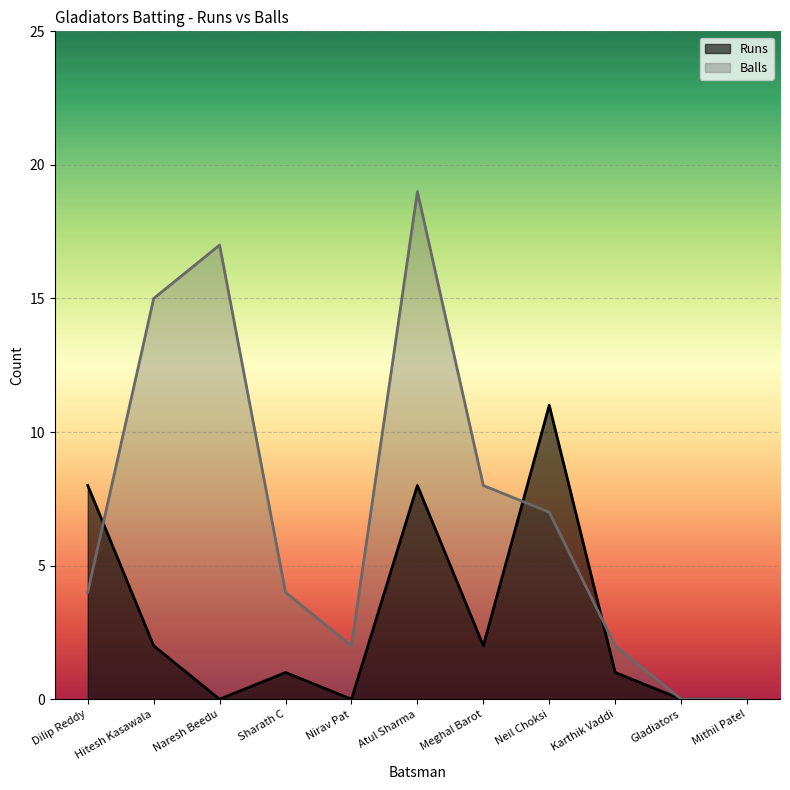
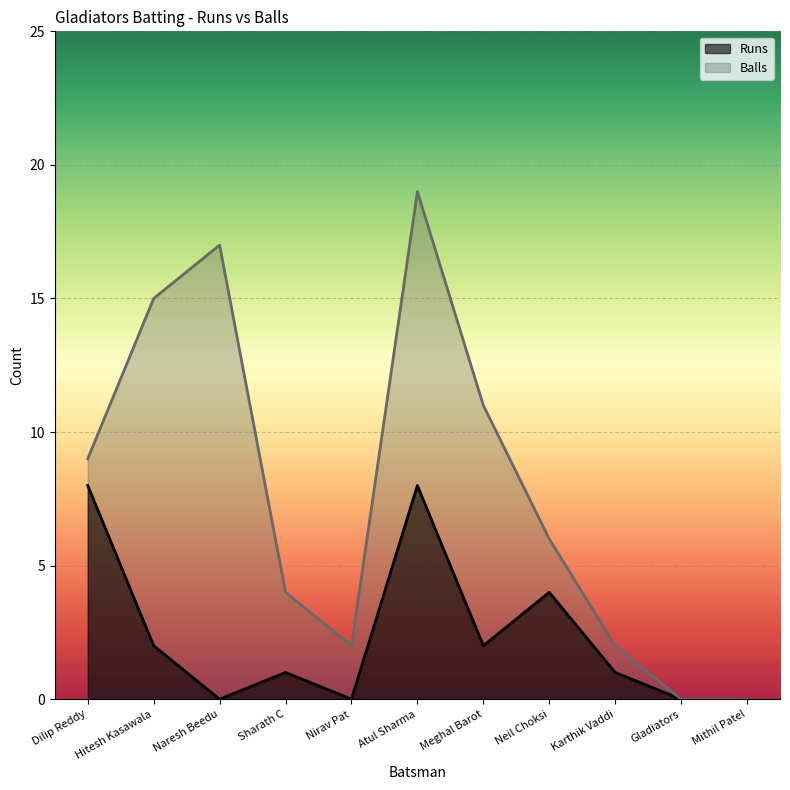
  {
    "Runs": {
      "Dilip Reddy": 8,
      "Hitesh Kasawala": 2,
      "Naresh Beedu": 0,
      "Sharath C": 1,
      "Nirav Pat": 0,
      "Atul Sharma": 8,
      "Meghal Barot": 2,
-     "Neil Choksi": 11,
+     "Neil Choksi": 4,
      "Karthik Vaddi": 1
    },
    "Balls": {
-     "Dilip Reddy": 4,
+     "Dilip Reddy": 9,
      "Hitesh Kasawala": 15,
      "Naresh Beedu": 17,
      "Sharath C": 4,
      "Nirav Pat": 2,
      "Atul Sharma": 19,
-     "Meghal Barot": 8,
-     "Neil Choksi": 7,
+     "Meghal Barot": 11,
+     "Neil Choksi": 6,
      "Karthik Vaddi": 2
    }
  }
